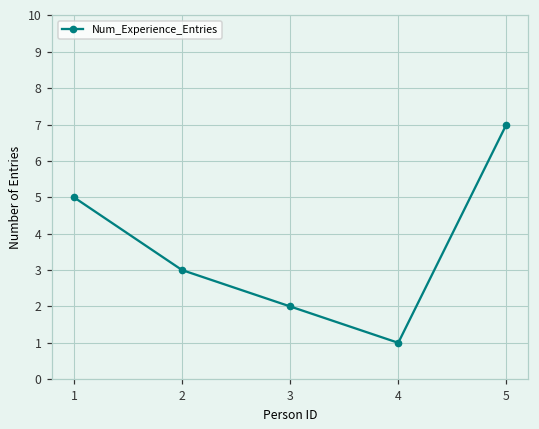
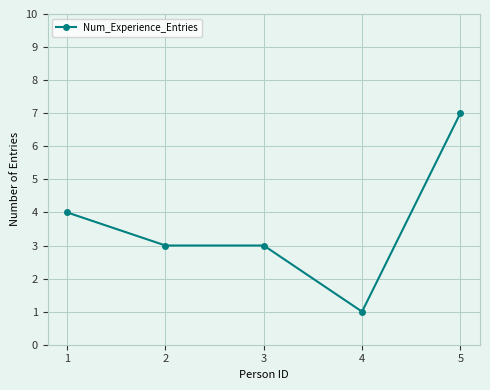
  {
-   "1": 5,
+   "1": 4,
    "2": 3,
-   "3": 2,
+   "3": 3,
    "4": 1,
    "5": 7
  }
